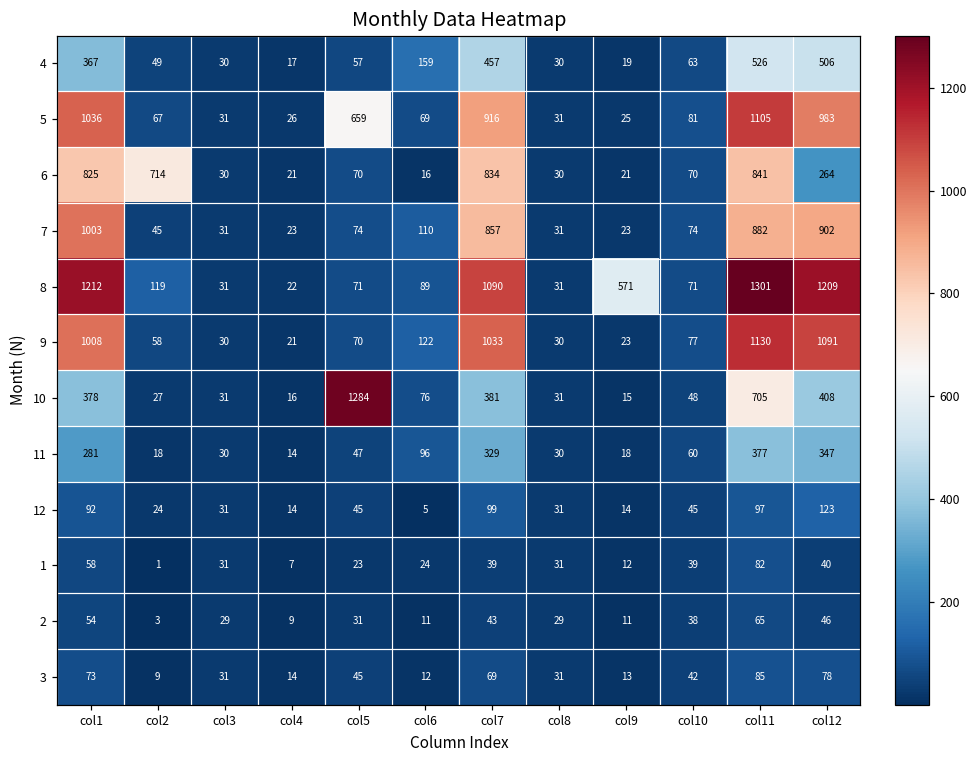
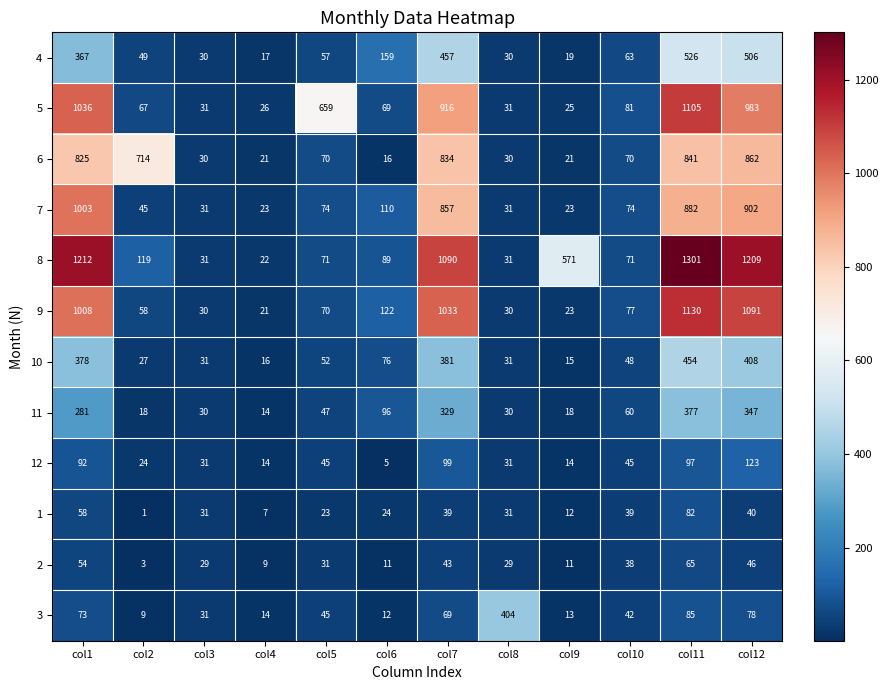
  {
    "4": {
      "col1": 367,
      "col2": 49,
      "col3": 30,
      "col4": 17,
      "col5": 57,
      "col6": 159,
      "col7": 457,
      "col8": 30,
      "col9": 19,
      "col10": 63,
      "col11": 526,
      "col12": 506
    },
    "5": {
      "col1": 1036,
      "col2": 67,
      "col3": 31,
      "col4": 26,
      "col5": 659,
      "col6": 69,
      "col7": 916,
      "col8": 31,
      "col9": 25,
      "col10": 81,
      "col11": 1105,
      "col12": 983
    },
    "6": {
      "col1": 825,
      "col2": 714,
      "col3": 30,
      "col4": 21,
      "col5": 70,
      "col6": 16,
      "col7": 834,
      "col8": 30,
      "col9": 21,
      "col10": 70,
      "col11": 841,
-     "col12": 264
+     "col12": 862
    },
    "7": {
      "col1": 1003,
      "col2": 45,
      "col3": 31,
      "col4": 23,
      "col5": 74,
      "col6": 110,
      "col7": 857,
      "col8": 31,
      "col9": 23,
      "col10": 74,
      "col11": 882,
      "col12": 902
    },
    "8": {
      "col1": 1212,
      "col2": 119,
      "col3": 31,
      "col4": 22,
      "col5": 71,
      "col6": 89,
      "col7": 1090,
      "col8": 31,
      "col9": 571,
      "col10": 71,
      "col11": 1301,
      "col12": 1209
    },
    "9": {
      "col1": 1008,
      "col2": 58,
      "col3": 30,
      "col4": 21,
      "col5": 70,
      "col6": 122,
      "col7": 1033,
      "col8": 30,
      "col9": 23,
      "col10": 77,
      "col11": 1130,
      "col12": 1091
    },
    "10": {
      "col1": 378,
      "col2": 27,
      "col3": 31,
      "col4": 16,
-     "col5": 1284,
+     "col5": 52,
      "col6": 76,
      "col7": 381,
      "col8": 31,
      "col9": 15,
      "col10": 48,
-     "col11": 705,
+     "col11": 454,
      "col12": 408
    },
    "11": {
      "col1": 281,
      "col2": 18,
      "col3": 30,
      "col4": 14,
      "col5": 47,
      "col6": 96,
      "col7": 329,
      "col8": 30,
      "col9": 18,
      "col10": 60,
      "col11": 377,
      "col12": 347
    },
    "12": {
      "col1": 92,
      "col2": 24,
      "col3": 31,
      "col4": 14,
      "col5": 45,
      "col6": 5,
      "col7": 99,
      "col8": 31,
      "col9": 14,
      "col10": 45,
      "col11": 97,
      "col12": 123
    },
    "1": {
      "col1": 58,
      "col2": 1,
      "col3": 31,
      "col4": 7,
      "col5": 23,
      "col6": 24,
      "col7": 39,
      "col8": 31,
      "col9": 12,
      "col10": 39,
      "col11": 82,
      "col12": 40
    },
    "2": {
      "col1": 54,
      "col2": 3,
      "col3": 29,
      "col4": 9,
      "col5": 31,
      "col6": 11,
      "col7": 43,
      "col8": 29,
      "col9": 11,
      "col10": 38,
      "col11": 65,
      "col12": 46
    },
    "3": {
      "col1": 73,
      "col2": 9,
      "col3": 31,
      "col4": 14,
      "col5": 45,
      "col6": 12,
      "col7": 69,
-     "col8": 31,
+     "col8": 404,
      "col9": 13,
      "col10": 42,
      "col11": 85,
      "col12": 78
    }
  }
